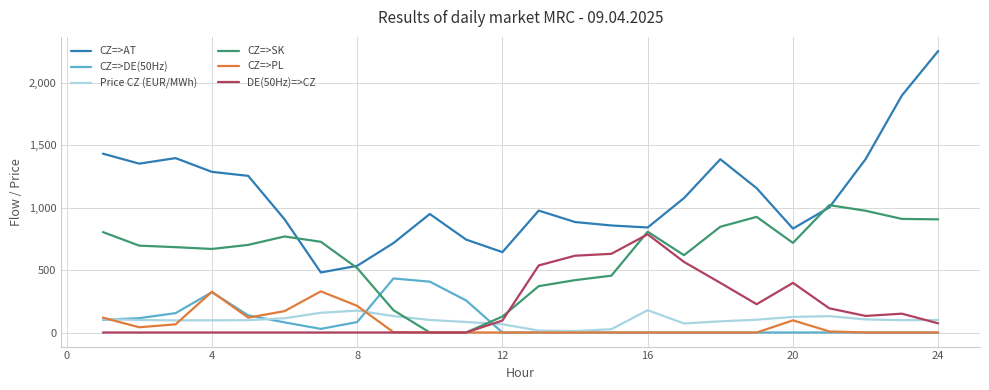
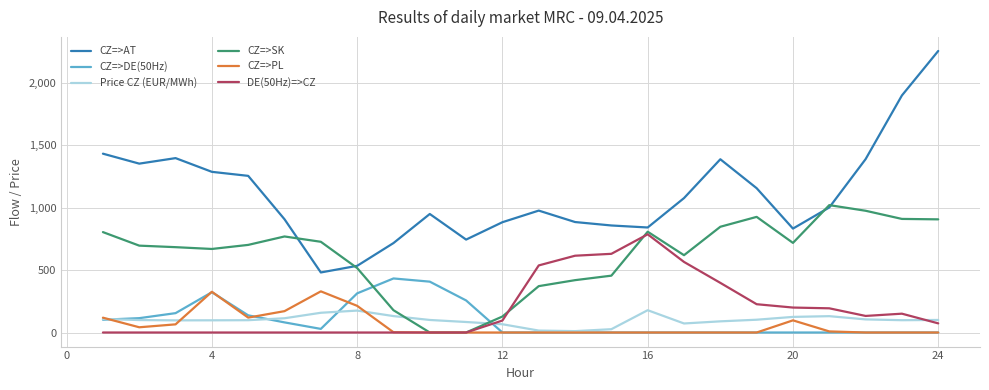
  {
    "CZ=>AT": {
      "4": "1,290",
-     "12": "640",
+     "12": "880",
      "16": "840",
      "20": "830",
      "24": "2,250"
    },
    "CZ=>DE(50Hz)": {
-     "8": "80",
+     "8": "310",
      "20": "0"
    },
    "Price CZ (EUR/MWh)": {
      "4": "100",
      "8": "180",
      "12": "70",
      "16": "180",
      "20": "130",
      "24": "100"
    },
    "CZ=>SK": {
      "4": "670",
      "12": "130",
      "16": "810",
      "20": "720",
      "24": "910"
    },
    "CZ=>PL": {
      "8": "210",
      "20": "100"
    },
    "DE(50Hz)=>CZ": {
      "4": "0",
      "8": "0",
      "12": "100",
      "16": "790",
-     "20": "400",
+     "20": "200",
      "24": "70"
    }
  }
